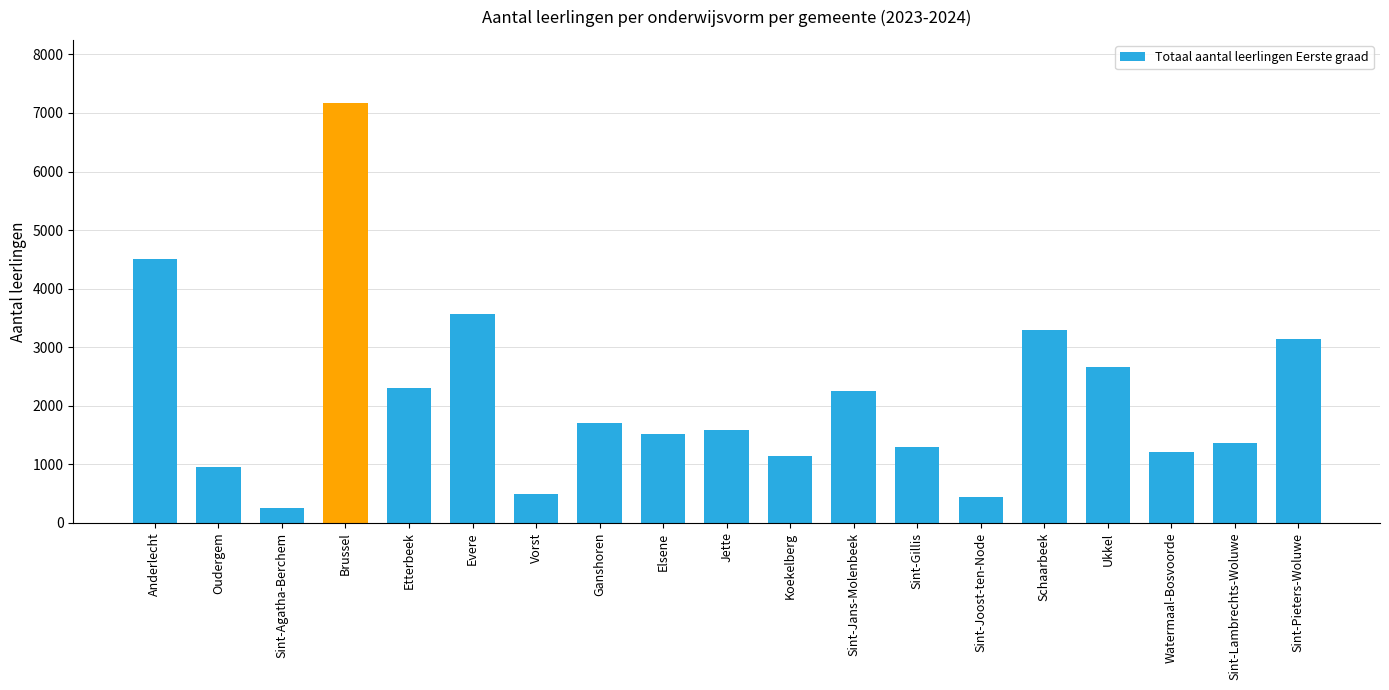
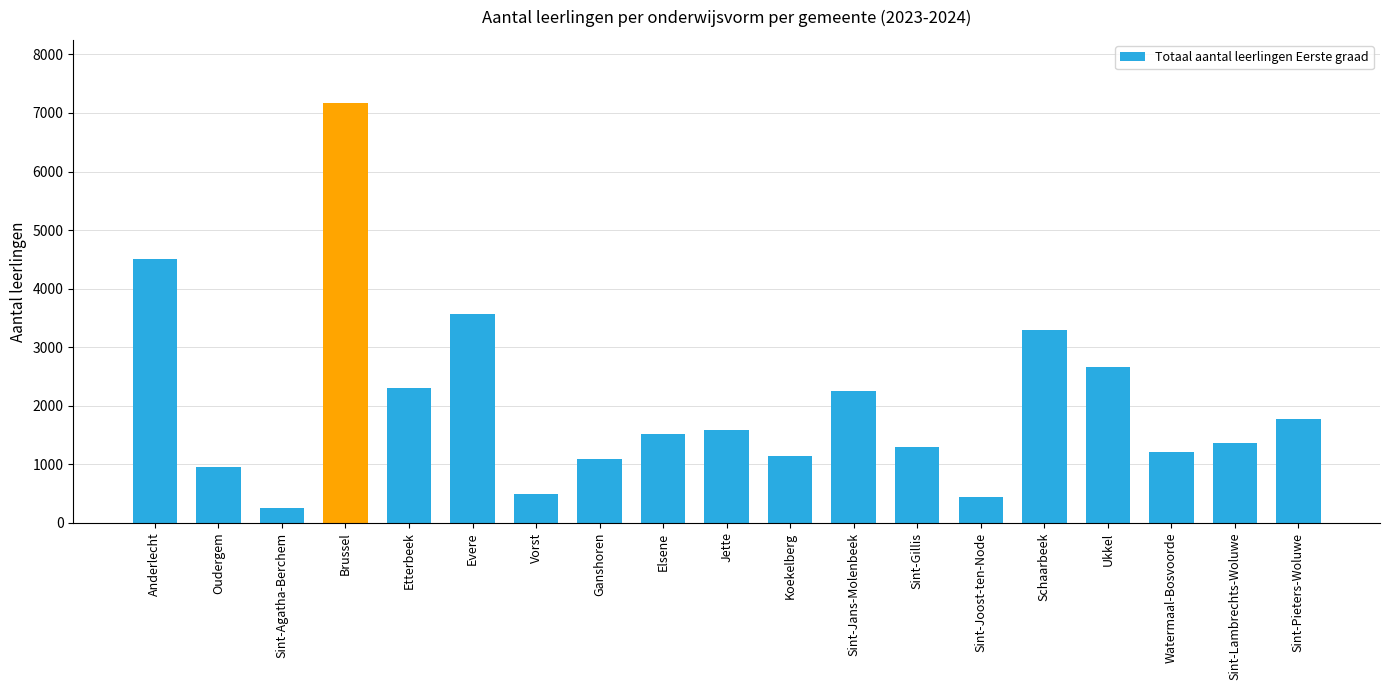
  {
    "Anderlecht": 4500,
    "Oudergem": 1000,
    "Sint-Agatha-Berchem": 300,
    "Brussel": 7200,
    "Etterbeek": 2300,
    "Evere": 3600,
    "Vorst": 500,
-   "Ganshoren": 1700,
+   "Ganshoren": 1100,
    "Elsene": 1500,
    "Jette": 1600,
    "Koekelberg": 1100,
    "Sint-Jans-Molenbeek": 2200,
    "Sint-Gillis": 1300,
    "Sint-Joost-ten-Node": 400,
    "Schaarbeek": 3300,
    "Ukkel": 2700,
    "Watermaal-Bosvoorde": 1200,
    "Sint-Lambrechts-Woluwe": 1400,
-   "Sint-Pieters-Woluwe": 3100
+   "Sint-Pieters-Woluwe": 1800
  }
